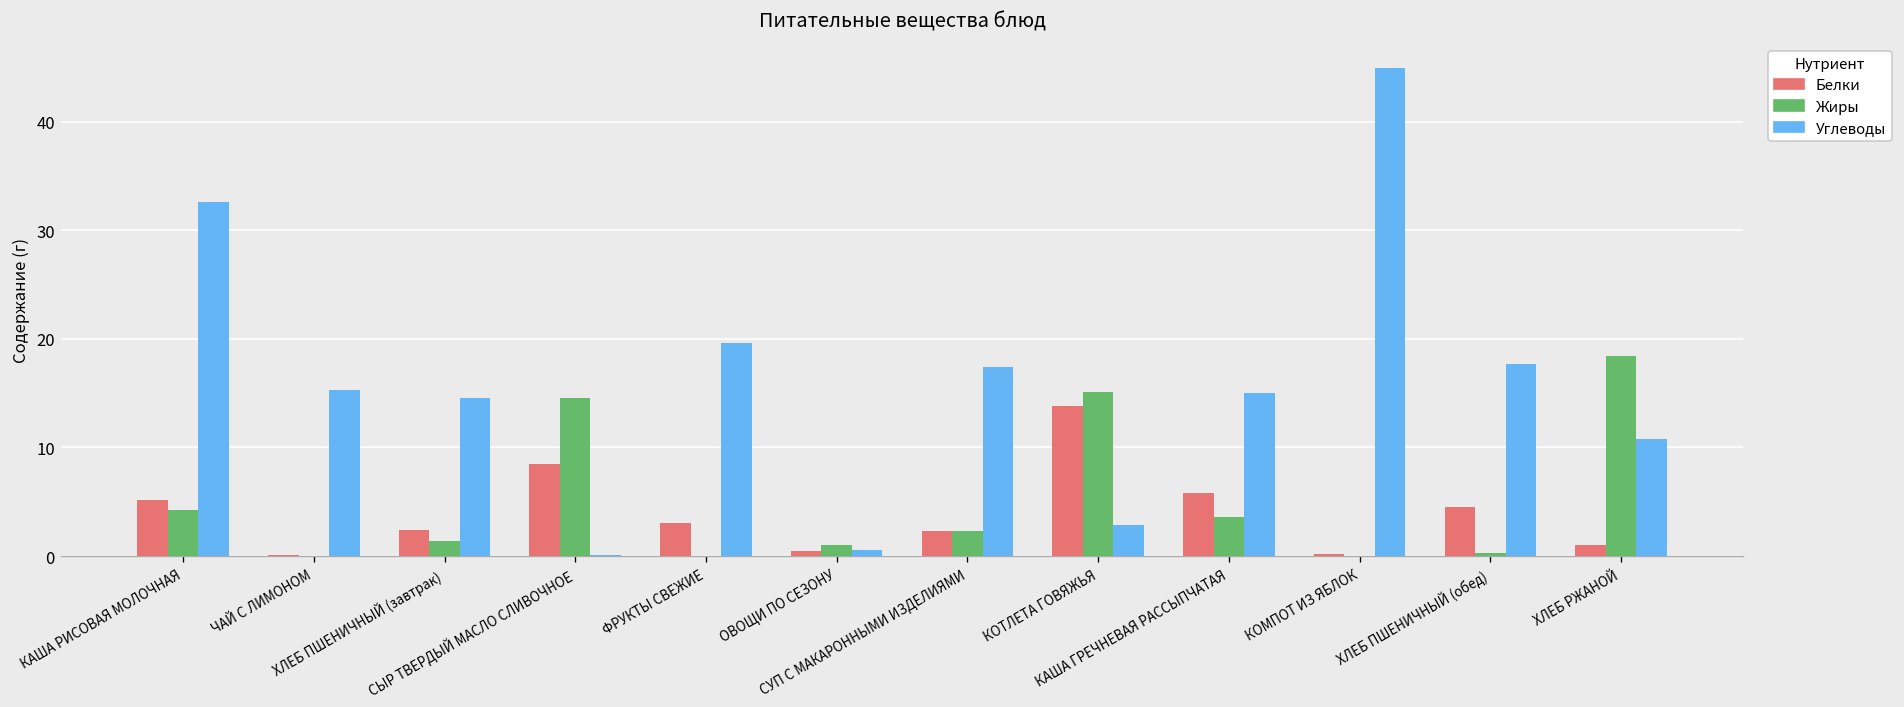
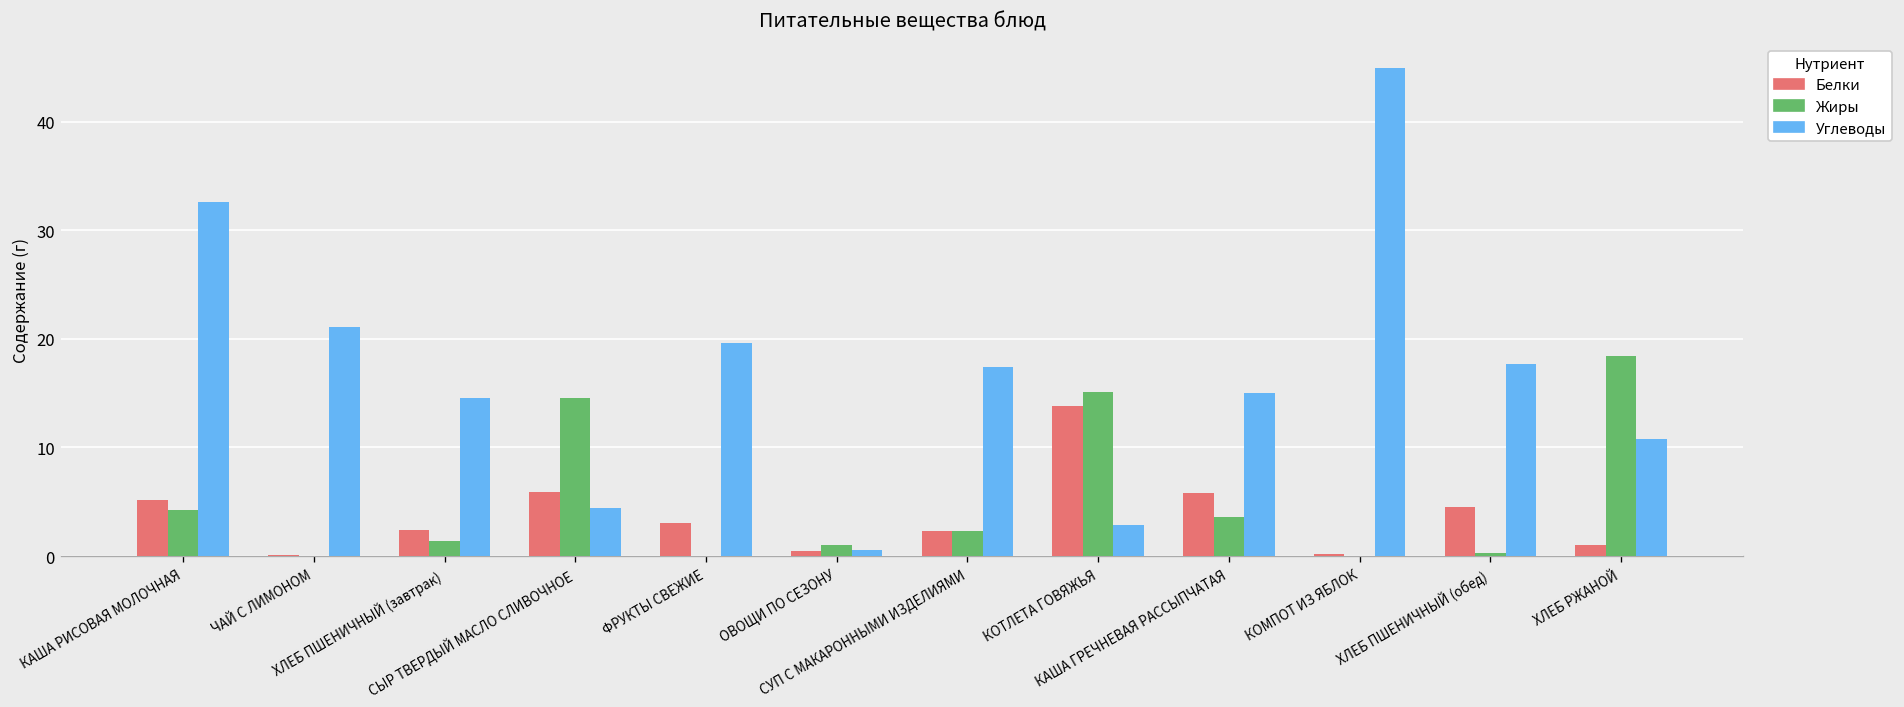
  {
    "Белки": {
      "КАША РИСОВАЯ МОЛОЧНАЯ": 5,
      "ХЛЕБ ПШЕНИЧНЫЙ (завтрак)": 2,
-     "СЫР ТВЕРДЫЙ МАСЛО СЛИВОЧНОЕ": 9,
+     "СЫР ТВЕРДЫЙ МАСЛО СЛИВОЧНОЕ": 6,
      "ФРУКТЫ СВЕЖИЕ": 3,
      "ОВОЩИ ПО СЕЗОНУ": 0,
      "СУП С МАКАРОННЫМИ ИЗДЕЛИЯМИ": 2,
      "КОТЛЕТА ГОВЯЖЬЯ": 14,
      "КАША ГРЕЧНЕВАЯ РАССЫПЧАТАЯ": 6,
      "ХЛЕБ ПШЕНИЧНЫЙ (обед)": 5,
      "ХЛЕБ РЖАНОЙ": 1
    },
    "Жиры": {
      "КАША РИСОВАЯ МОЛОЧНАЯ": 4,
      "ХЛЕБ ПШЕНИЧНЫЙ (завтрак)": 1,
      "СЫР ТВЕРДЫЙ МАСЛО СЛИВОЧНОЕ": 15,
      "ФРУКТЫ СВЕЖИЕ": 0,
      "ОВОЩИ ПО СЕЗОНУ": 1,
      "СУП С МАКАРОННЫМИ ИЗДЕЛИЯМИ": 2,
      "КОТЛЕТА ГОВЯЖЬЯ": 15,
      "КАША ГРЕЧНЕВАЯ РАССЫПЧАТАЯ": 4,
      "КОМПОТ ИЗ ЯБЛОК": 0,
      "ХЛЕБ ПШЕНИЧНЫЙ (обед)": 0,
      "ХЛЕБ РЖАНОЙ": 18
    },
    "Углеводы": {
      "КАША РИСОВАЯ МОЛОЧНАЯ": 33,
-     "ЧАЙ С ЛИМОНОМ": 15,
+     "ЧАЙ С ЛИМОНОМ": 21,
      "ХЛЕБ ПШЕНИЧНЫЙ (завтрак)": 15,
-     "СЫР ТВЕРДЫЙ МАСЛО СЛИВОЧНОЕ": 0,
+     "СЫР ТВЕРДЫЙ МАСЛО СЛИВОЧНОЕ": 4,
      "ФРУКТЫ СВЕЖИЕ": 20,
      "ОВОЩИ ПО СЕЗОНУ": 1,
      "СУП С МАКАРОННЫМИ ИЗДЕЛИЯМИ": 17,
      "КОТЛЕТА ГОВЯЖЬЯ": 3,
      "КАША ГРЕЧНЕВАЯ РАССЫПЧАТАЯ": 15,
      "КОМПОТ ИЗ ЯБЛОК": 45,
      "ХЛЕБ ПШЕНИЧНЫЙ (обед)": 18,
      "ХЛЕБ РЖАНОЙ": 11
    }
  }
